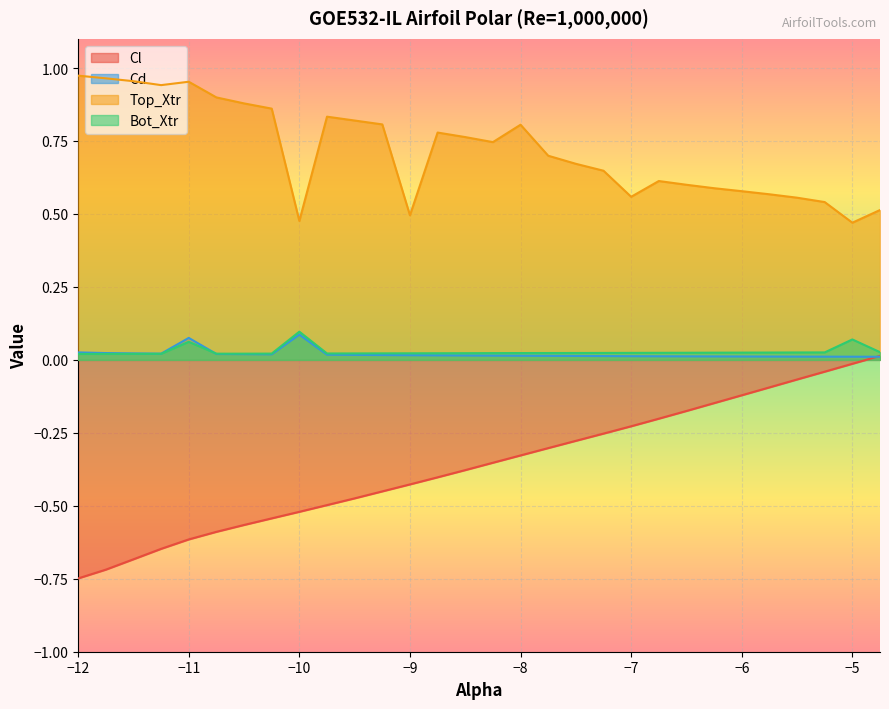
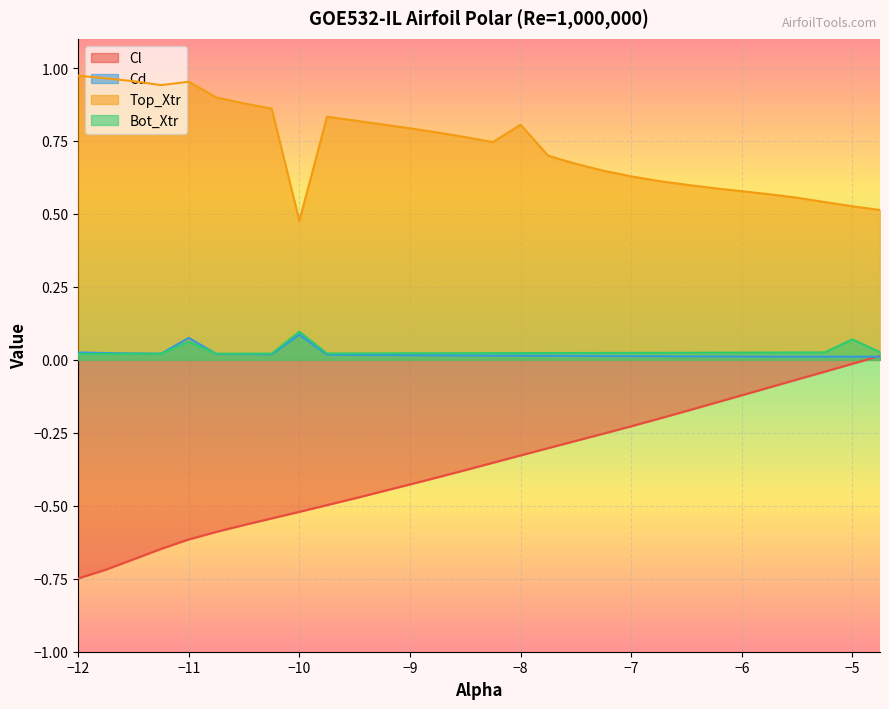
  {
    "Cd": {
      "−11": 0.08,
      "−10": 0.09,
      "−8": 0.01,
      "−7": 0.01,
      "−6": 0.01,
      "−5": 0.01
    },
    "Top_Xtr": {
      "−12": 0.97,
      "−11": 0.95,
      "−10": 0.48,
-     "−9": 0.50,
+     "−9": 0.79,
      "−8": 0.81,
-     "−7": 0.56,
+     "−7": 0.63,
      "−6": 0.58,
-     "−5": 0.47
+     "−5": 0.53
    },
    "Bot_Xtr": {
      "−11": 0.06,
      "−10": 0.10,
      "−8": 0.02,
      "−7": 0.02,
      "−6": 0.02,
      "−5": 0.07
    }
  }
